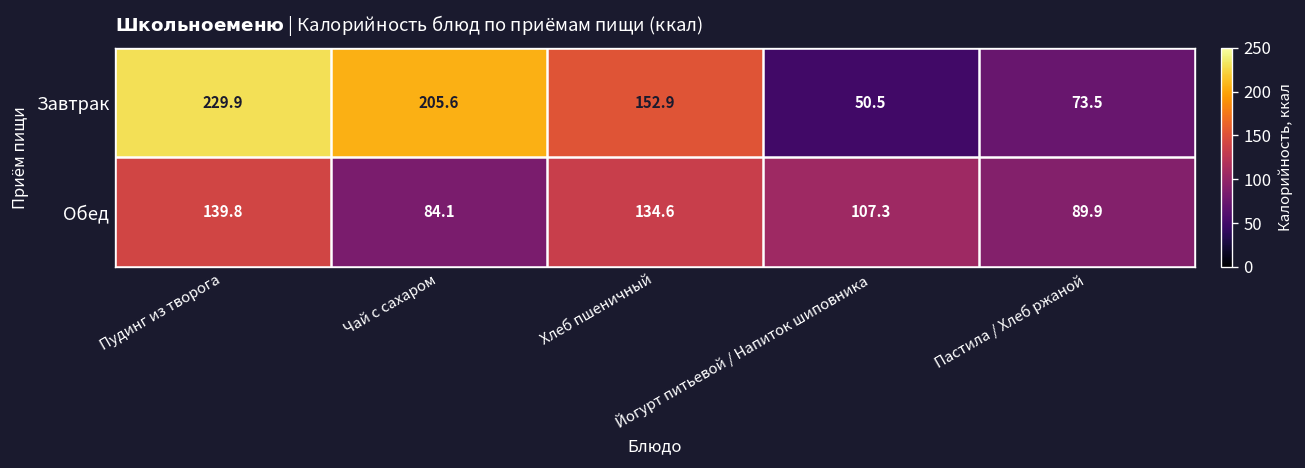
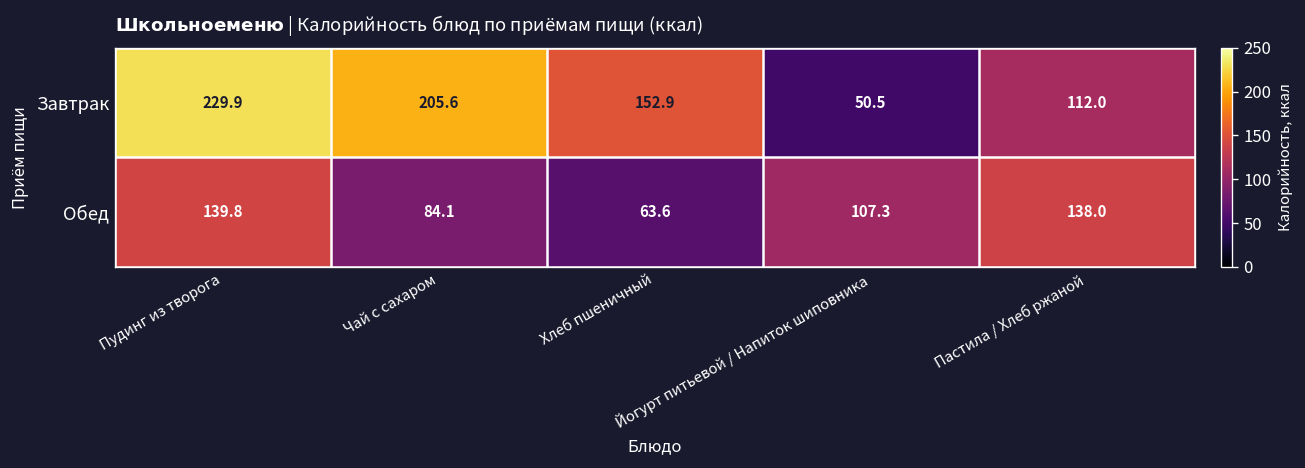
  {
    "Завтрак": {
      "Пудинг из творога": 229.9,
      "Чай с сахаром": 205.6,
      "Хлеб пшеничный": 152.9,
      "Йогурт питьевой / Напиток шиповника": 50.5,
-     "Пастила / Хлеб ржаной": 73.5
+     "Пастила / Хлеб ржаной": 112.0
    },
    "Обед": {
      "Пудинг из творога": 139.8,
      "Чай с сахаром": 84.1,
-     "Хлеб пшеничный": 134.6,
+     "Хлеб пшеничный": 63.6,
      "Йогурт питьевой / Напиток шиповника": 107.3,
-     "Пастила / Хлеб ржаной": 89.9
+     "Пастила / Хлеб ржаной": 138.0
    }
  }
